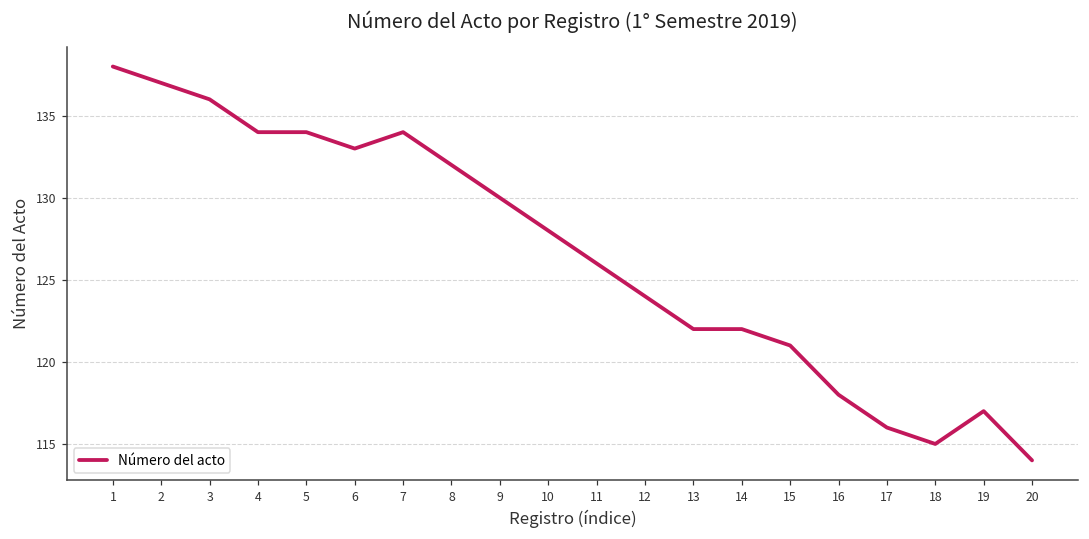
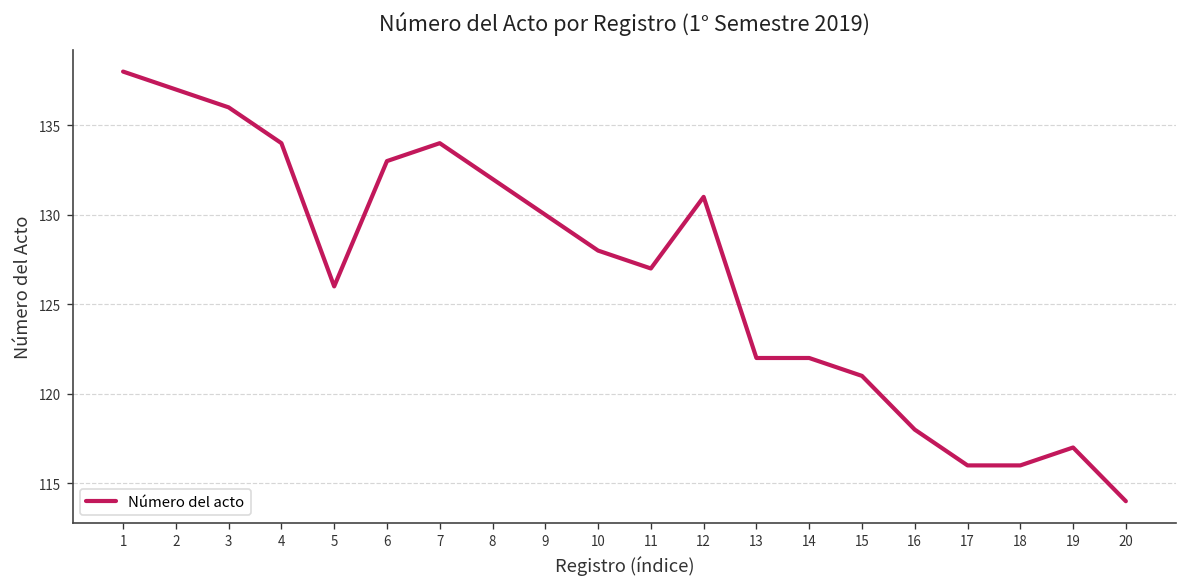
  {
    "1": 138,
    "2": 137,
    "3": 136,
    "4": 134,
-   "5": 134,
+   "5": 126,
    "6": 133,
    "7": 134,
    "8": 132,
    "9": 130,
    "10": 128,
-   "11": 126,
-   "12": 124,
+   "11": 127,
+   "12": 131,
    "13": 122,
    "14": 122,
    "15": 121,
    "16": 118,
    "17": 116,
-   "18": 115,
+   "18": 116,
    "19": 117,
    "20": 114
  }
